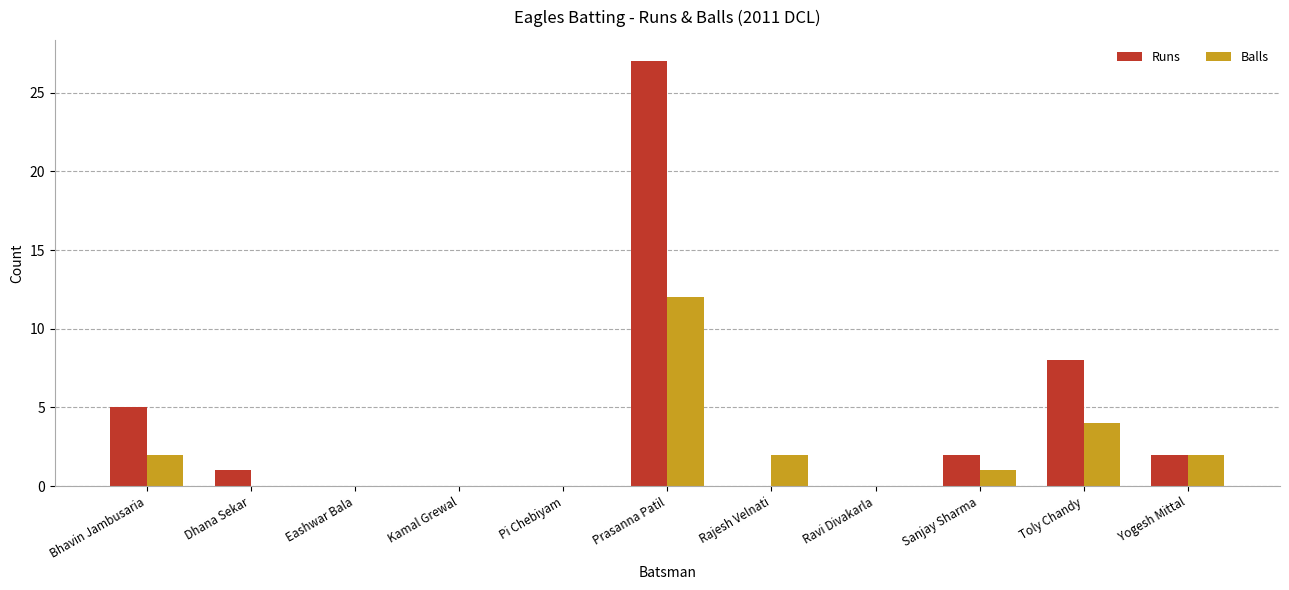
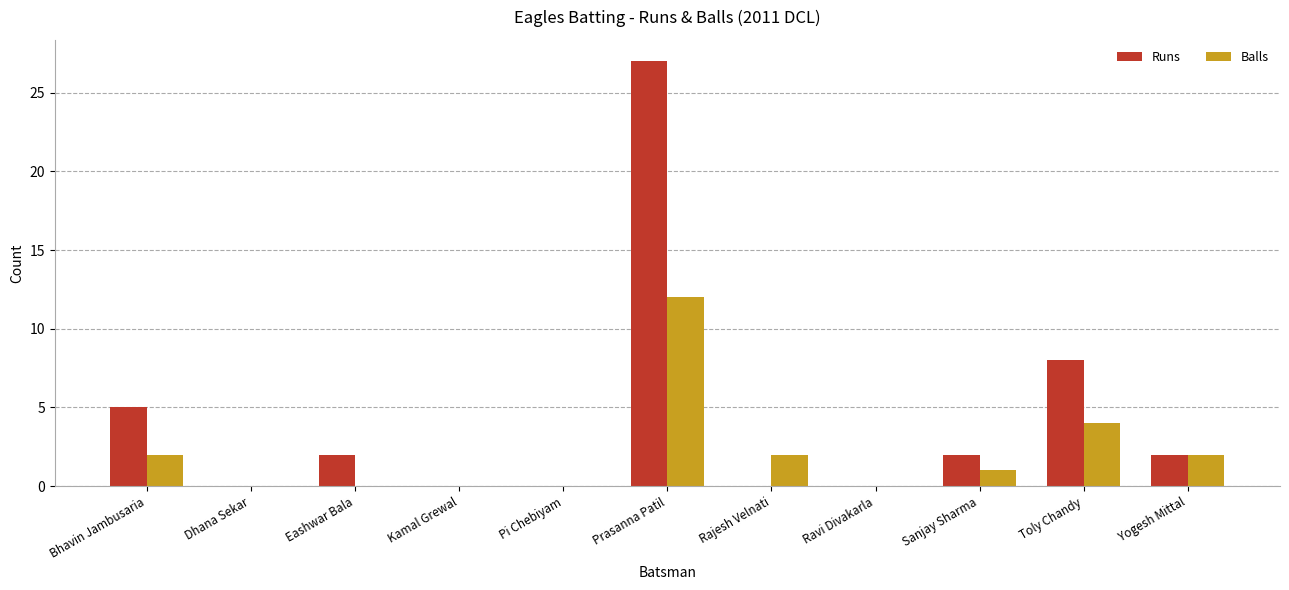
  {
    "Runs": {
      "Bhavin Jambusaria": 5,
-     "Dhana Sekar": 1,
-     "Eashwar Bala": 0,
+     "Dhana Sekar": 0,
+     "Eashwar Bala": 2,
      "Kamal Grewal": 0,
      "Pi Chebiyam": 0,
      "Prasanna Patil": 27,
      "Rajesh Velnati": 0,
      "Ravi Divakarla": 0,
      "Sanjay Sharma": 2,
      "Toly Chandy": 8,
      "Yogesh Mittal": 2
    },
    "Balls": {
      "Bhavin Jambusaria": 2,
      "Dhana Sekar": 0,
      "Eashwar Bala": 0,
      "Kamal Grewal": 0,
      "Pi Chebiyam": 0,
      "Prasanna Patil": 12,
      "Rajesh Velnati": 2,
      "Ravi Divakarla": 0,
      "Sanjay Sharma": 1,
      "Toly Chandy": 4,
      "Yogesh Mittal": 2
    }
  }
